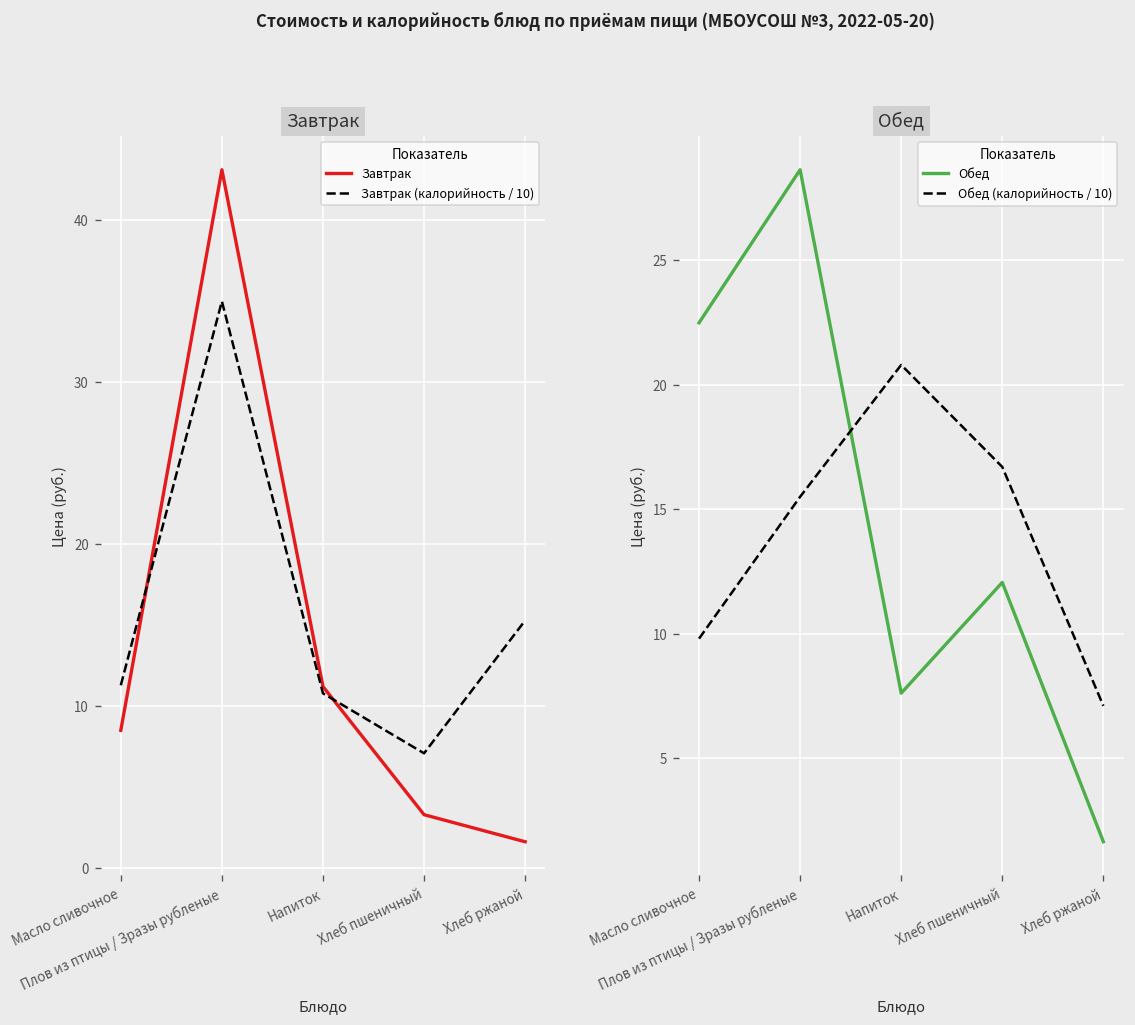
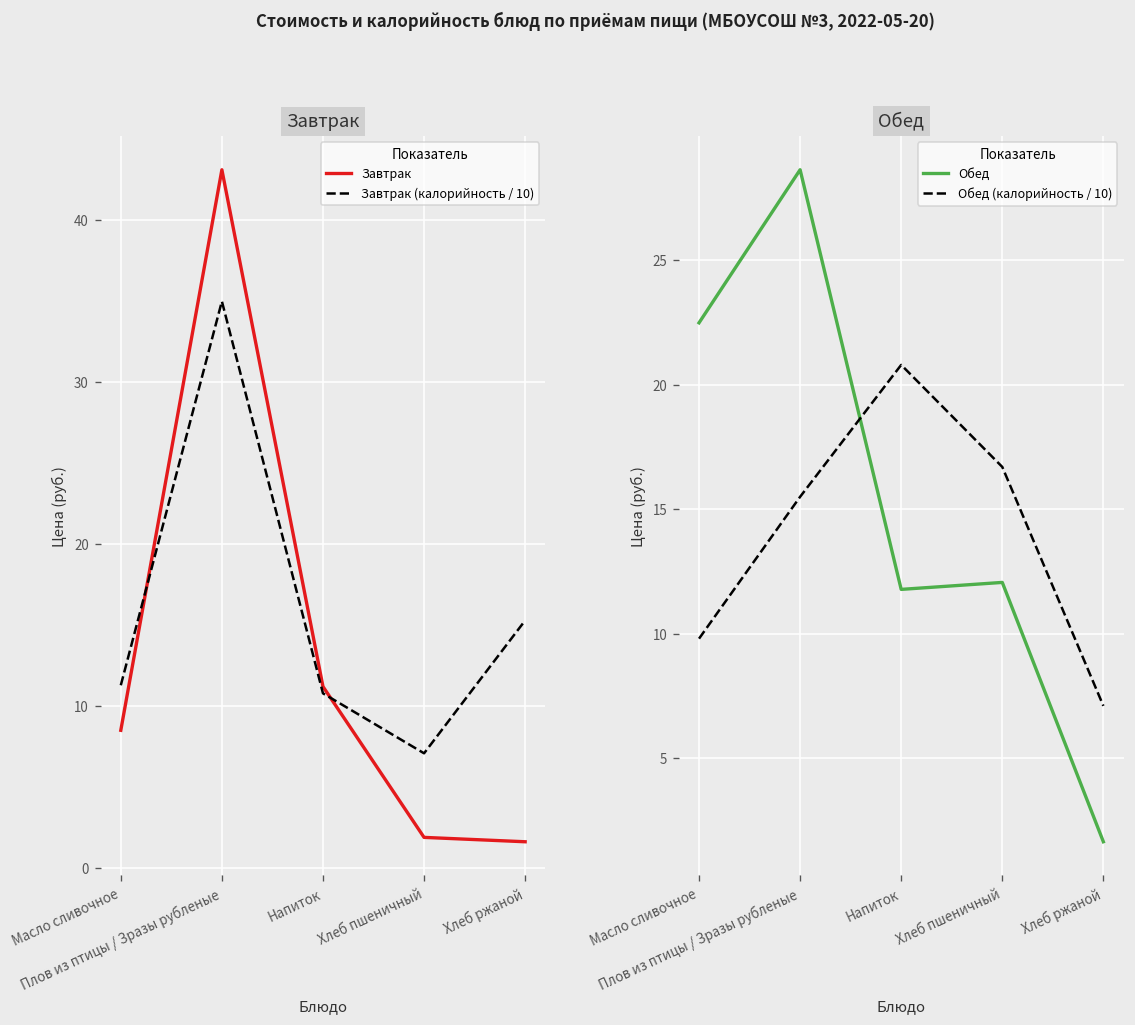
  {
    "Завтрак": {
      "Завтрак": {
        "Масло сливочное": 8.5,
        "Плов из птицы / Зразы рубленые": 43.1,
        "Напиток": 11.2,
-       "Хлеб пшеничный": 3.3,
+       "Хлеб пшеничный": 1.9,
        "Хлеб ржаной": 1.6
      },
      "Завтрак (калорийность / 10)": {
        "Масло сливочное": 11.3,
        "Плов из птицы / Зразы рубленые": 35.0,
        "Напиток": 10.8,
        "Хлеб пшеничный": 7.1,
        "Хлеб ржаной": 15.3
      }
    },
    "Обед": {
      "Обед": {
        "Масло сливочное": 22.5,
        "Плов из птицы / Зразы рубленые": 28.6,
-       "Напиток": 7.6,
+       "Напиток": 11.8,
        "Хлеб пшеничный": 12.1,
        "Хлеб ржаной": 1.6
      },
      "Обед (калорийность / 10)": {
        "Масло сливочное": 9.8,
        "Плов из птицы / Зразы рубленые": 15.5,
        "Напиток": 20.8,
        "Хлеб пшеничный": 16.7,
        "Хлеб ржаной": 7.1
      }
    }
  }
